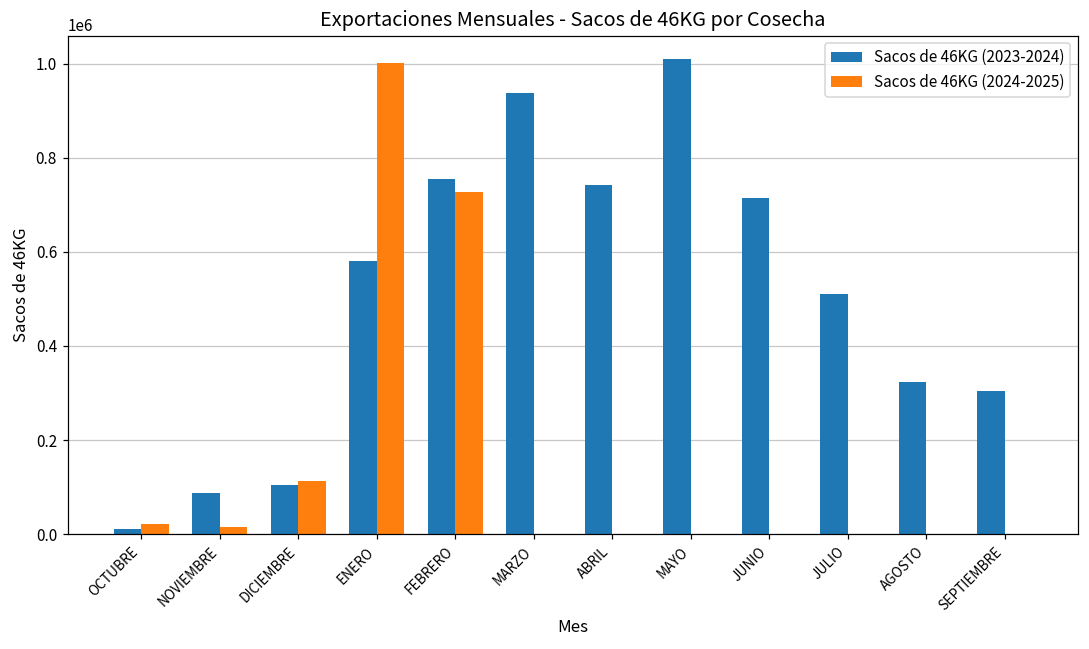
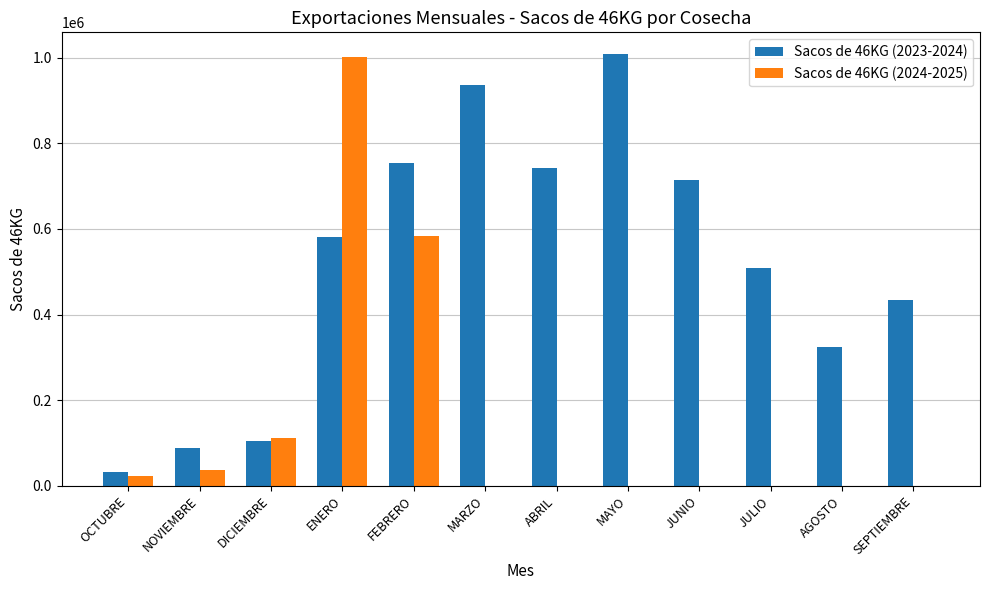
  {
    "Sacos de 46KG (2023-2024)": {
-     "OCTUBRE": 10000,
+     "OCTUBRE": 30000,
      "NOVIEMBRE": 90000,
      "DICIEMBRE": 110000,
      "ENERO": 580000,
      "FEBRERO": 750000,
      "MARZO": 940000,
      "ABRIL": 740000,
      "MAYO": 1010000,
      "JUNIO": 710000,
      "JULIO": 510000,
      "AGOSTO": 320000,
-     "SEPTIEMBRE": 300000
+     "SEPTIEMBRE": 440000
    },
    "Sacos de 46KG (2024-2025)": {
      "OCTUBRE": 20000,
-     "NOVIEMBRE": 10000,
+     "NOVIEMBRE": 40000,
      "DICIEMBRE": 110000,
      "ENERO": 1000000,
-     "FEBRERO": 730000,
+     "FEBRERO": 580000,
      "MARZO": 0,
      "ABRIL": 0,
      "MAYO": 0,
      "JUNIO": 0,
      "JULIO": 0,
      "AGOSTO": 0,
      "SEPTIEMBRE": 0
    }
  }
